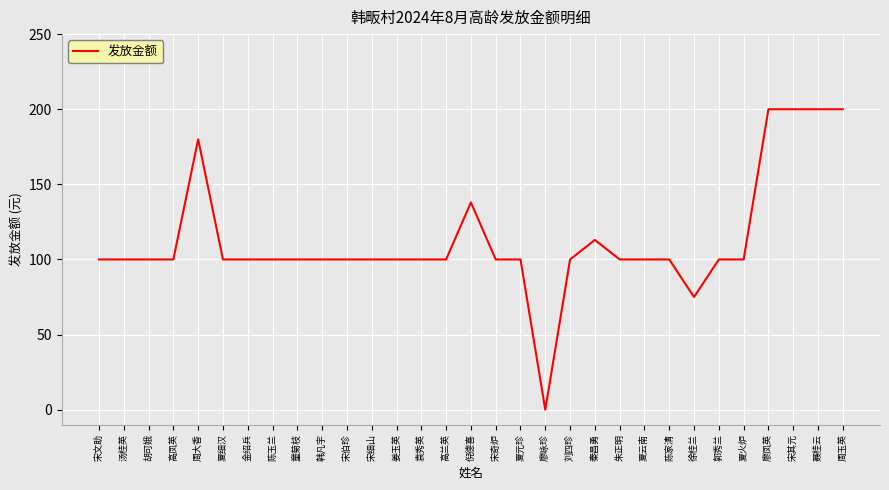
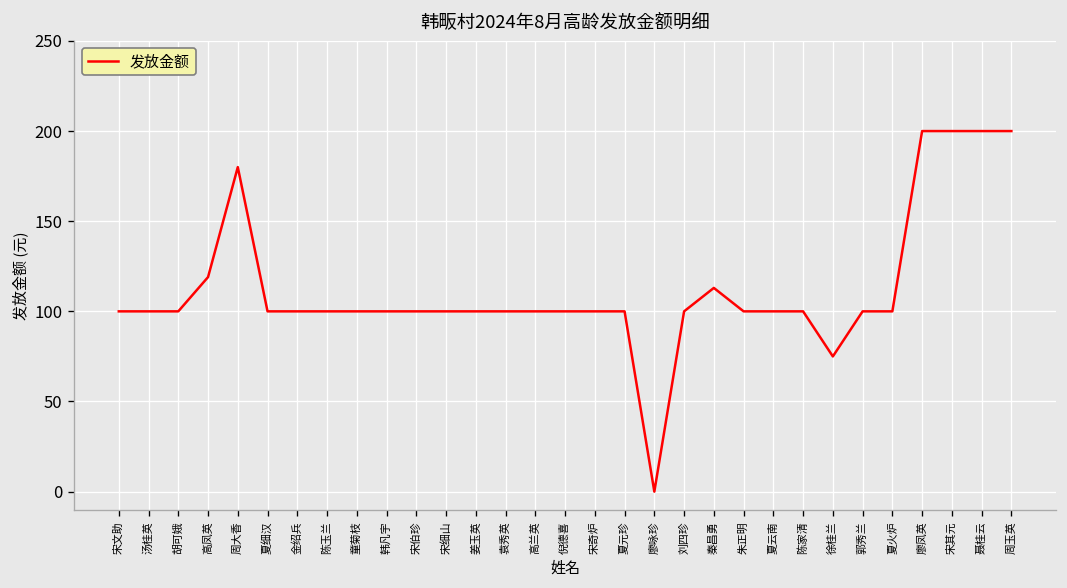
  {
    "宋文助": 100,
    "汤桂英": 100,
    "胡可娥": 100,
-   "高凤英": 100,
+   "高凤英": 119,
    "周大香": 180,
    "夏细汉": 100,
    "金绍兵": 100,
    "陈玉兰": 100,
    "童菊枝": 100,
    "韩凡宇": 100,
    "宋伯珍": 100,
    "宋细山": 100,
    "姜玉英": 100,
    "袁秀英": 100,
    "高兰英": 100,
-   "倪德喜": 138,
+   "倪德喜": 100,
    "宋奇炉": 100,
    "夏元珍": 100,
    "廖咏珍": 0,
    "刘四珍": 100,
    "秦昌勇": 113,
    "朱正明": 100,
    "夏云南": 100,
    "陈家清": 100,
    "徐桂兰": 75,
    "郭秀兰": 100,
    "夏火炉": 100,
    "廖凤英": 200,
    "宋其元": 200,
    "聂桂云": 200,
    "周玉英": 200
  }
